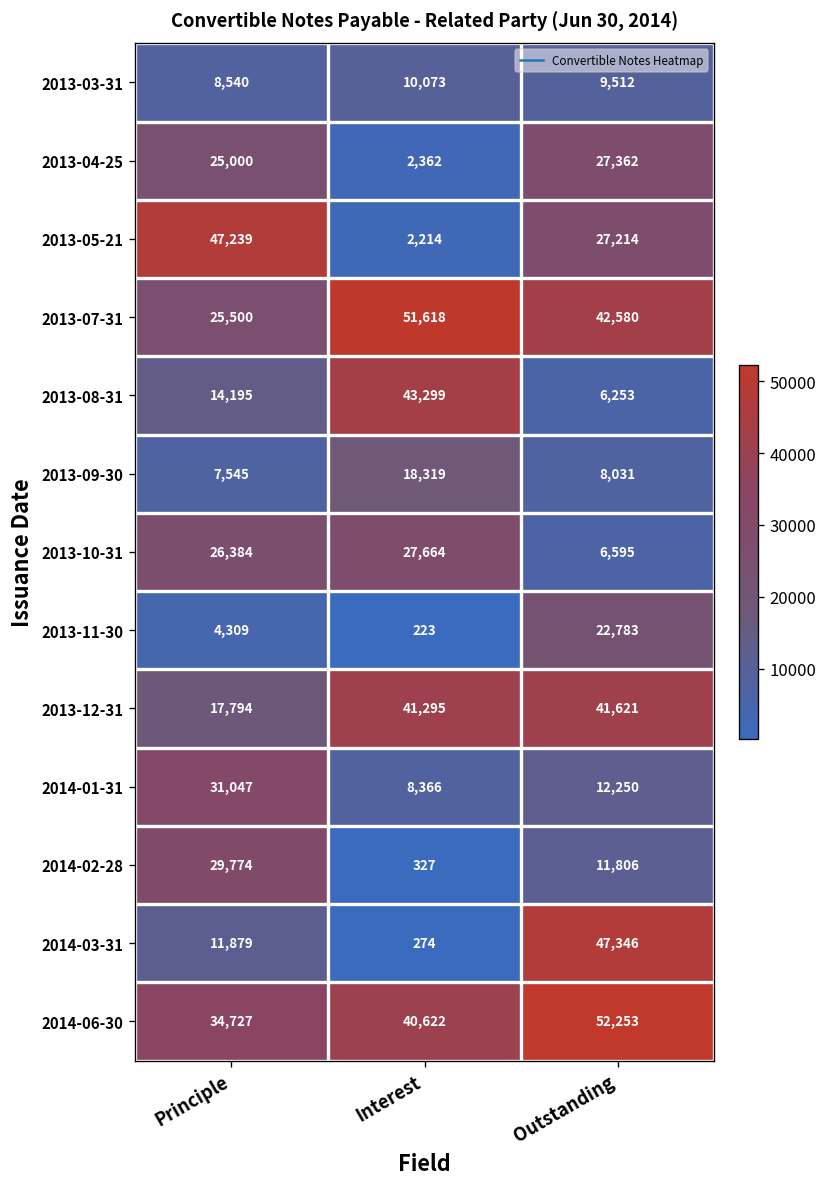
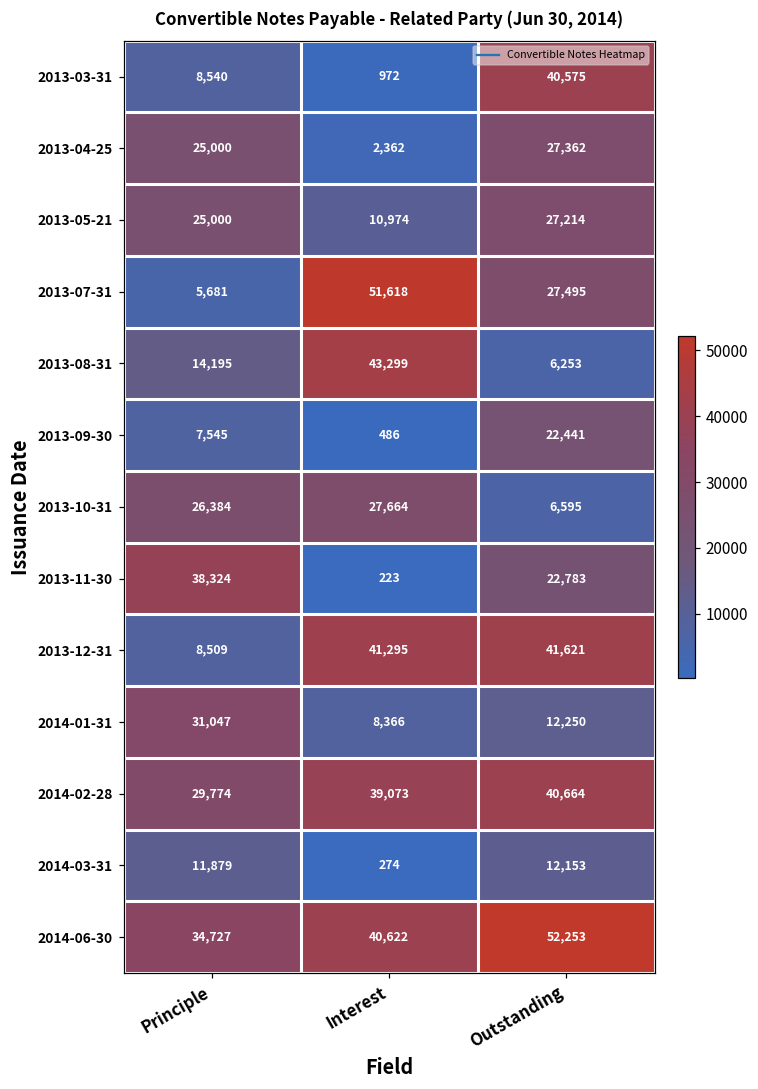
  {
    "2013-03-31": {
      "Principle": "8,540",
-     "Interest": "10,073",
-     "Outstanding": "9,512"
+     "Interest": "972",
+     "Outstanding": "40,575"
    },
    "2013-04-25": {
      "Principle": "25,000",
      "Interest": "2,362",
      "Outstanding": "27,362"
    },
    "2013-05-21": {
-     "Principle": "47,239",
-     "Interest": "2,214",
+     "Principle": "25,000",
+     "Interest": "10,974",
      "Outstanding": "27,214"
    },
    "2013-07-31": {
-     "Principle": "25,500",
+     "Principle": "5,681",
      "Interest": "51,618",
-     "Outstanding": "42,580"
+     "Outstanding": "27,495"
    },
    "2013-08-31": {
      "Principle": "14,195",
      "Interest": "43,299",
      "Outstanding": "6,253"
    },
    "2013-09-30": {
      "Principle": "7,545",
-     "Interest": "18,319",
-     "Outstanding": "8,031"
+     "Interest": "486",
+     "Outstanding": "22,441"
    },
    "2013-10-31": {
      "Principle": "26,384",
      "Interest": "27,664",
      "Outstanding": "6,595"
    },
    "2013-11-30": {
-     "Principle": "4,309",
+     "Principle": "38,324",
      "Interest": "223",
      "Outstanding": "22,783"
    },
    "2013-12-31": {
-     "Principle": "17,794",
+     "Principle": "8,509",
      "Interest": "41,295",
      "Outstanding": "41,621"
    },
    "2014-01-31": {
      "Principle": "31,047",
      "Interest": "8,366",
      "Outstanding": "12,250"
    },
    "2014-02-28": {
      "Principle": "29,774",
-     "Interest": "327",
-     "Outstanding": "11,806"
+     "Interest": "39,073",
+     "Outstanding": "40,664"
    },
    "2014-03-31": {
      "Principle": "11,879",
      "Interest": "274",
-     "Outstanding": "47,346"
+     "Outstanding": "12,153"
    },
    "2014-06-30": {
      "Principle": "34,727",
      "Interest": "40,622",
      "Outstanding": "52,253"
    }
  }
